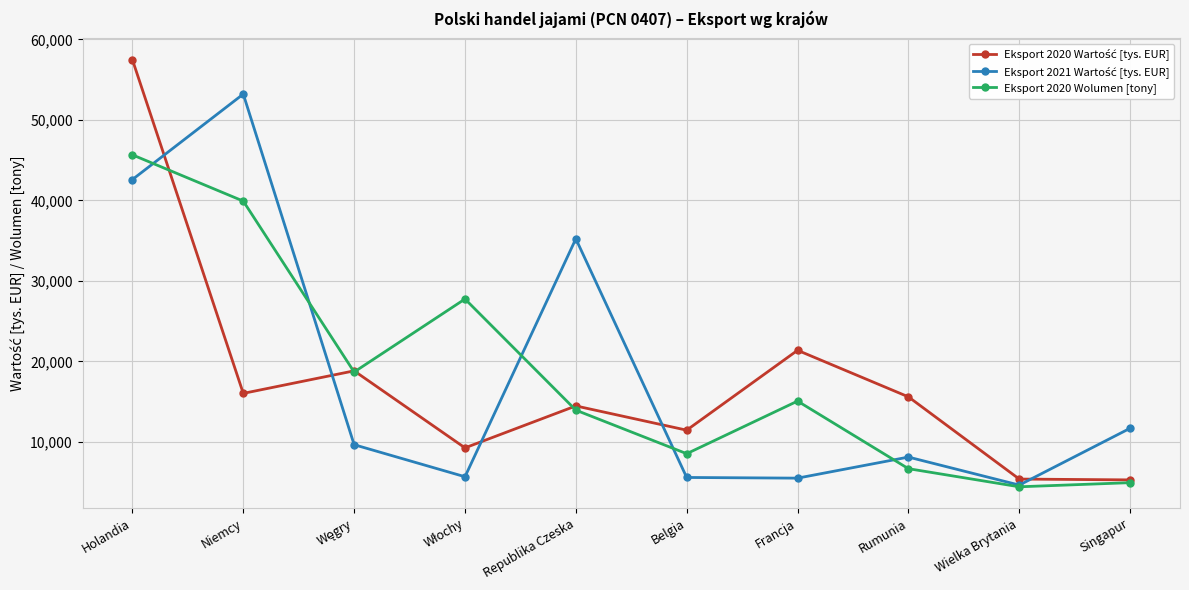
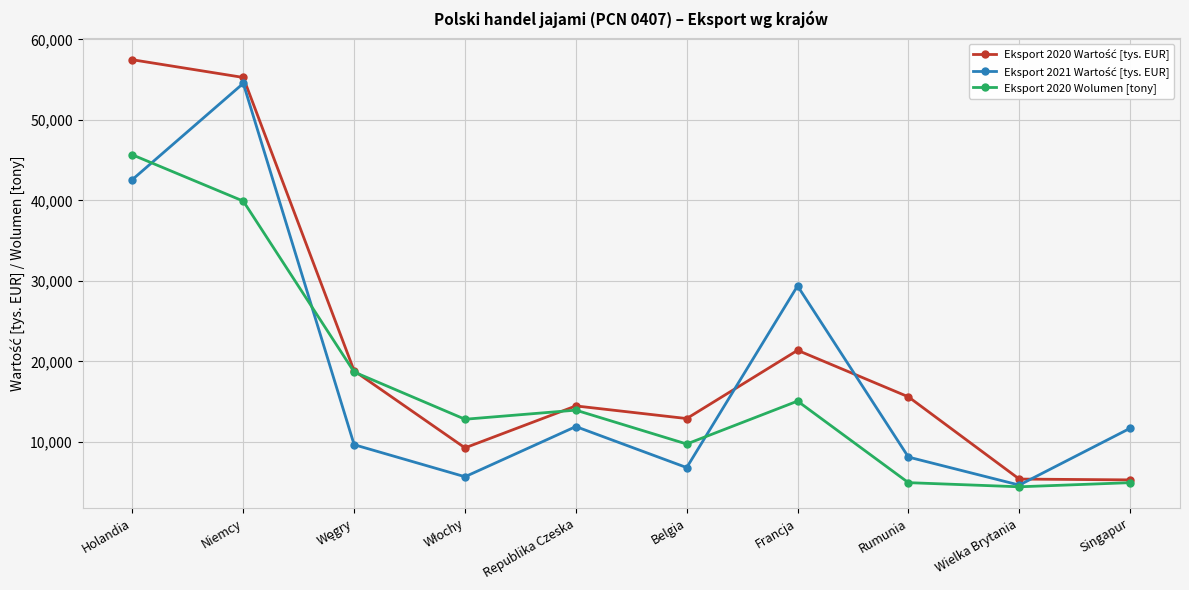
  {
    "Eksport 2020 Wartość [tys. EUR]": {
      "Holandia": "57,000",
-     "Niemcy": "16,000",
+     "Niemcy": "55,000",
      "Włochy": "9,000",
      "Republika Czeska": "14,000",
-     "Belgia": "11,000",
+     "Belgia": "13,000",
      "Francja": "21,000",
      "Rumunia": "16,000",
      "Wielka Brytania": "5,000",
      "Singapur": "5,000"
    },
    "Eksport 2021 Wartość [tys. EUR]": {
      "Holandia": "43,000",
-     "Niemcy": "53,000",
+     "Niemcy": "55,000",
      "Węgry": "10,000",
      "Włochy": "6,000",
-     "Republika Czeska": "35,000",
-     "Belgia": "6,000",
-     "Francja": "5,000",
+     "Republika Czeska": "12,000",
+     "Belgia": "7,000",
+     "Francja": "29,000",
      "Rumunia": "8,000",
      "Singapur": "12,000"
    },
    "Eksport 2020 Wolumen [tony]": {
      "Holandia": "46,000",
      "Niemcy": "40,000",
-     "Włochy": "28,000",
+     "Włochy": "13,000",
      "Republika Czeska": "14,000",
-     "Belgia": "9,000",
+     "Belgia": "10,000",
      "Francja": "15,000",
-     "Rumunia": "7,000",
+     "Rumunia": "5,000",
      "Singapur": "5,000"
    }
  }
